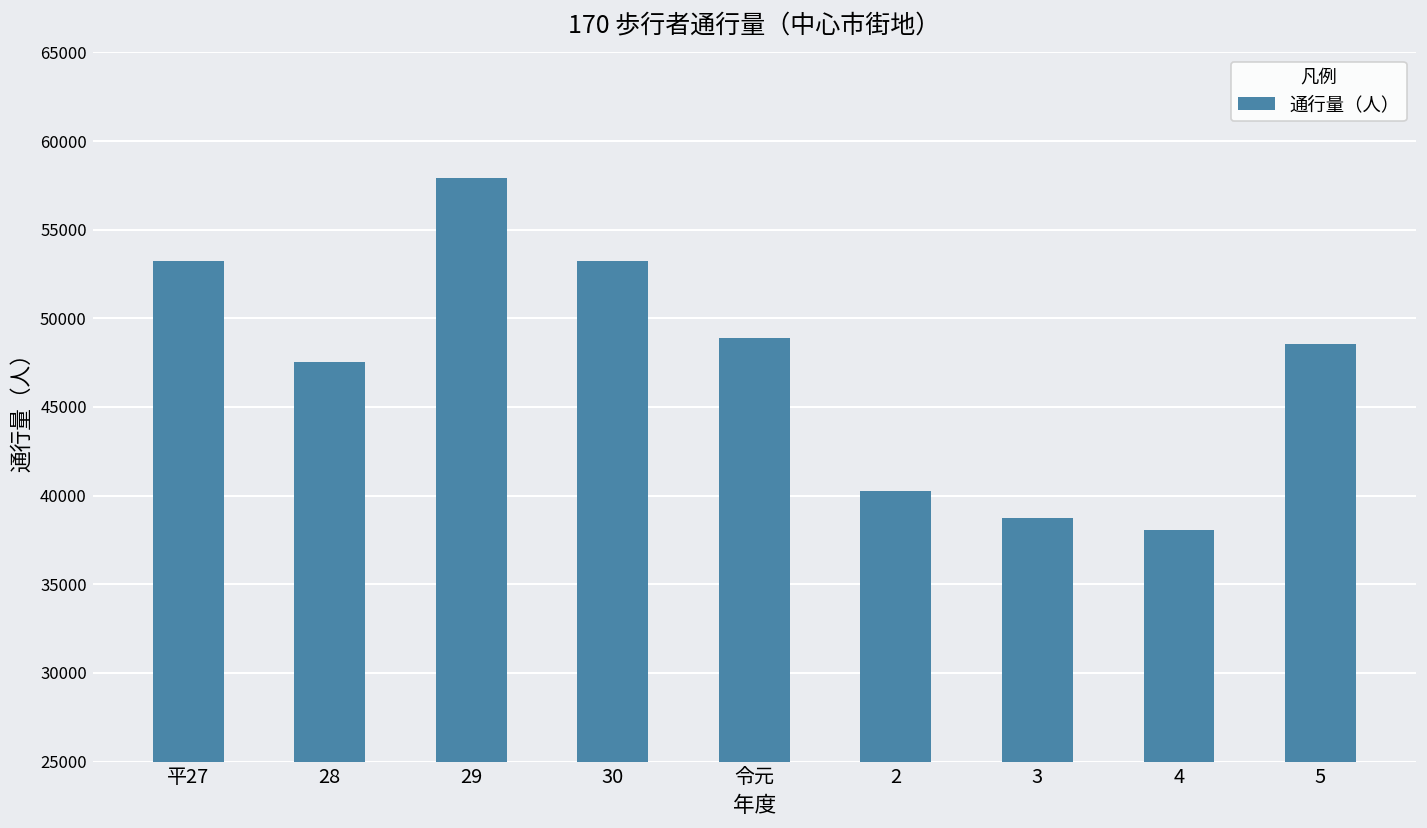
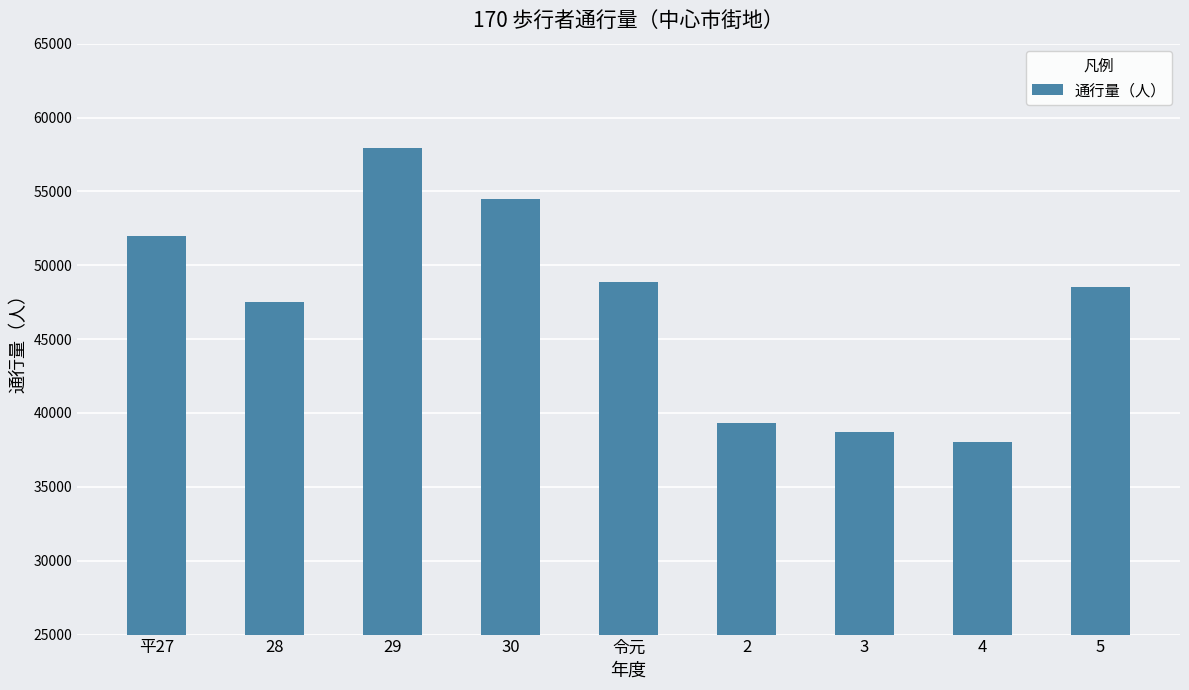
  {
-   "平27": 53300,
+   "平27": 52000,
    "28": 47500,
    "29": 57900,
-   "30": 53200,
+   "30": 54500,
    "令元": 48900,
-   "2": 40200,
+   "2": 39300,
    "3": 38700,
    "4": 38000,
    "5": 48500
  }
